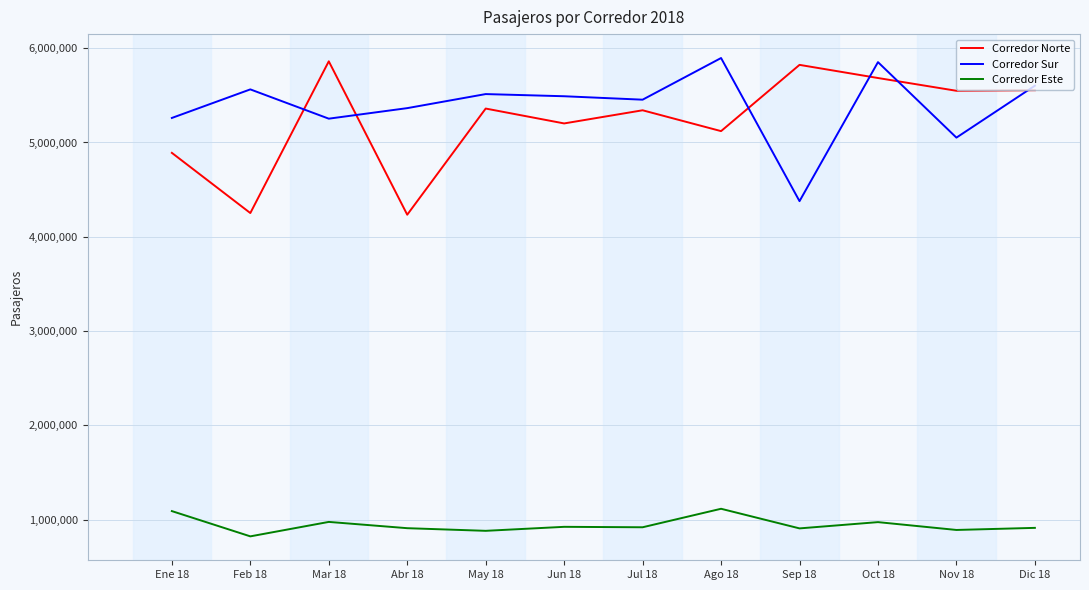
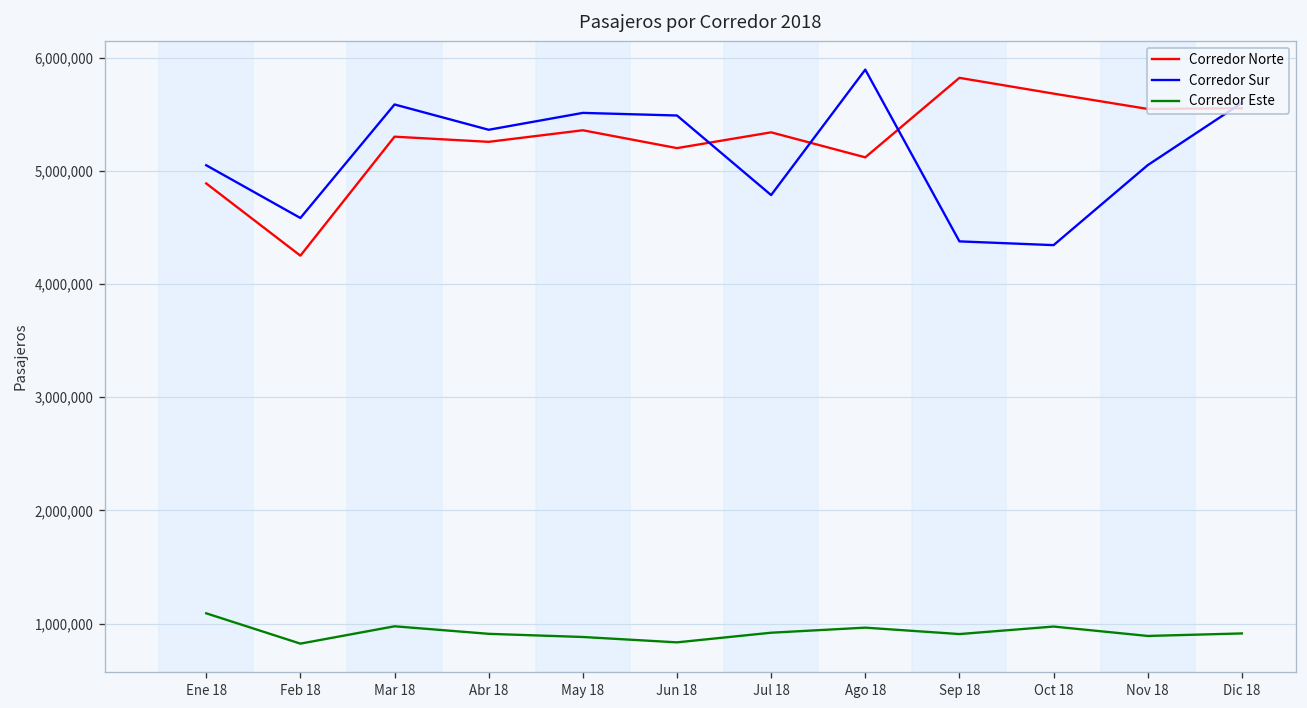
  {
    "Corredor Norte": {
      "Ene 18": "4,900,000",
      "Feb 18": "4,300,000",
-     "Mar 18": "5,900,000",
-     "Abr 18": "4,200,000",
+     "Mar 18": "5,300,000",
+     "Abr 18": "5,300,000",
      "May 18": "5,400,000",
      "Jun 18": "5,200,000",
      "Jul 18": "5,300,000",
      "Ago 18": "5,100,000",
      "Sep 18": "5,800,000",
      "Oct 18": "5,700,000",
      "Nov 18": "5,500,000",
      "Dic 18": "5,600,000"
    },
    "Corredor Sur": {
-     "Ene 18": "5,300,000",
-     "Feb 18": "5,600,000",
-     "Mar 18": "5,300,000",
+     "Ene 18": "5,100,000",
+     "Feb 18": "4,600,000",
+     "Mar 18": "5,600,000",
      "Abr 18": "5,400,000",
      "May 18": "5,500,000",
      "Jun 18": "5,500,000",
-     "Jul 18": "5,500,000",
+     "Jul 18": "4,800,000",
      "Ago 18": "5,900,000",
      "Sep 18": "4,400,000",
-     "Oct 18": "5,900,000",
+     "Oct 18": "4,300,000",
      "Nov 18": "5,100,000"
    },
    "Corredor Este": {
      "Ene 18": "1,100,000",
      "Feb 18": "800,000",
      "Mar 18": "1,000,000",
      "Abr 18": "900,000",
      "May 18": "900,000",
-     "Jun 18": "900,000",
+     "Jun 18": "800,000",
      "Jul 18": "900,000",
-     "Ago 18": "1,100,000",
+     "Ago 18": "1,000,000",
      "Sep 18": "900,000",
      "Oct 18": "1,000,000",
      "Nov 18": "900,000",
      "Dic 18": "900,000"
    }
  }
